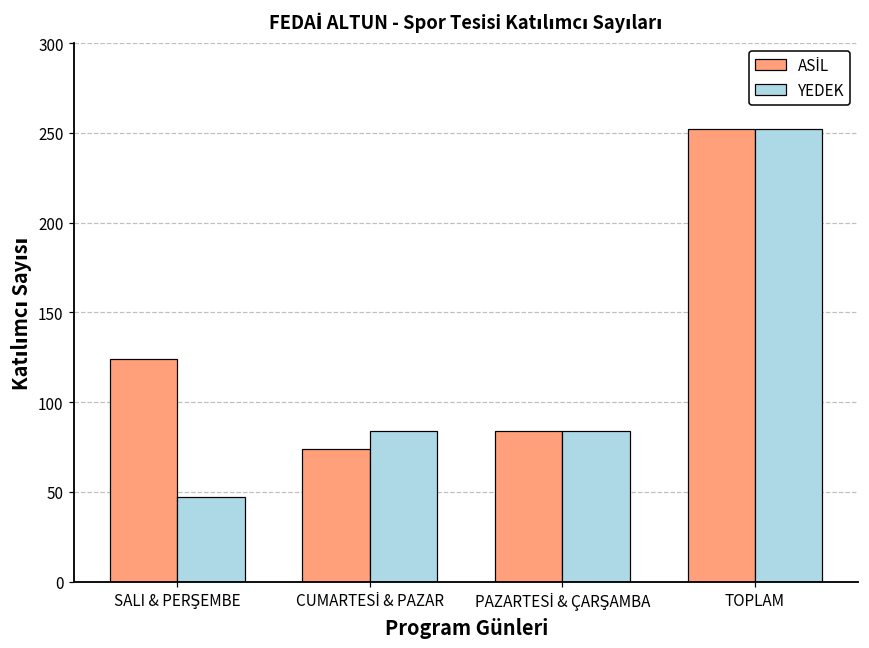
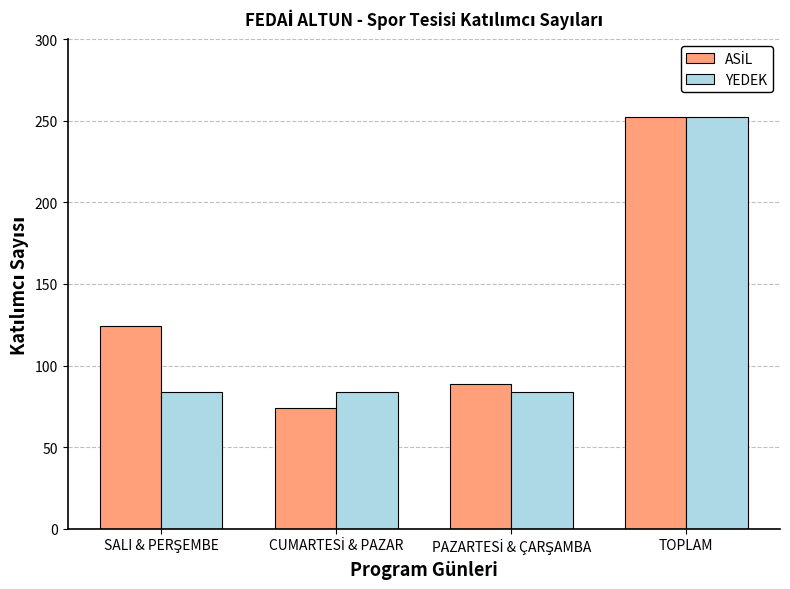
  {
    "ASİL": {
      "SALI & PERŞEMBE": 124,
      "CUMARTESİ & PAZAR": 74,
-     "PAZARTESİ & ÇARŞAMBA": 84,
+     "PAZARTESİ & ÇARŞAMBA": 89,
      "TOPLAM": 252
    },
    "YEDEK": {
-     "SALI & PERŞEMBE": 47,
+     "SALI & PERŞEMBE": 84,
      "CUMARTESİ & PAZAR": 84,
      "PAZARTESİ & ÇARŞAMBA": 84,
      "TOPLAM": 252
    }
  }
